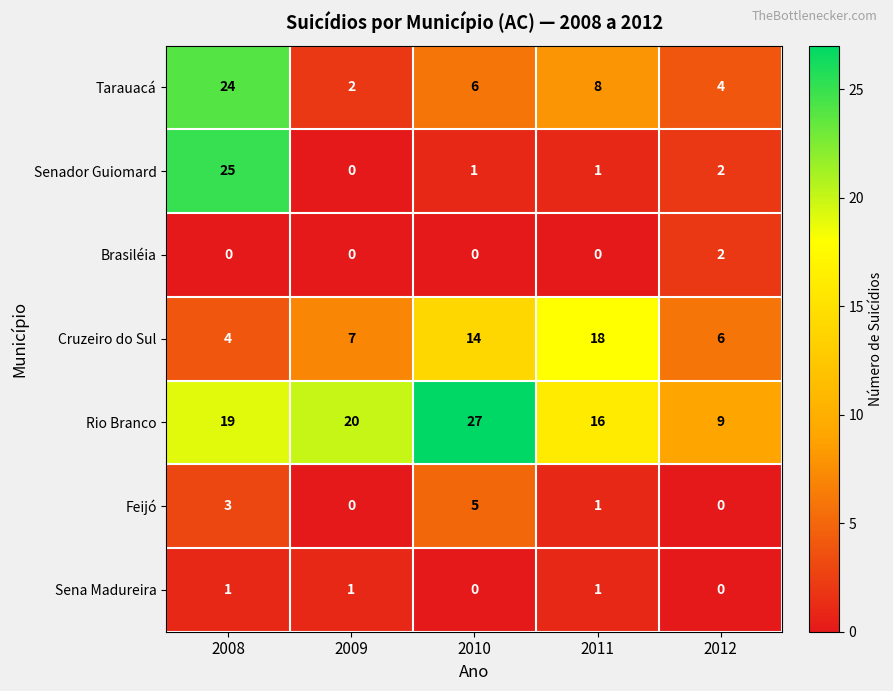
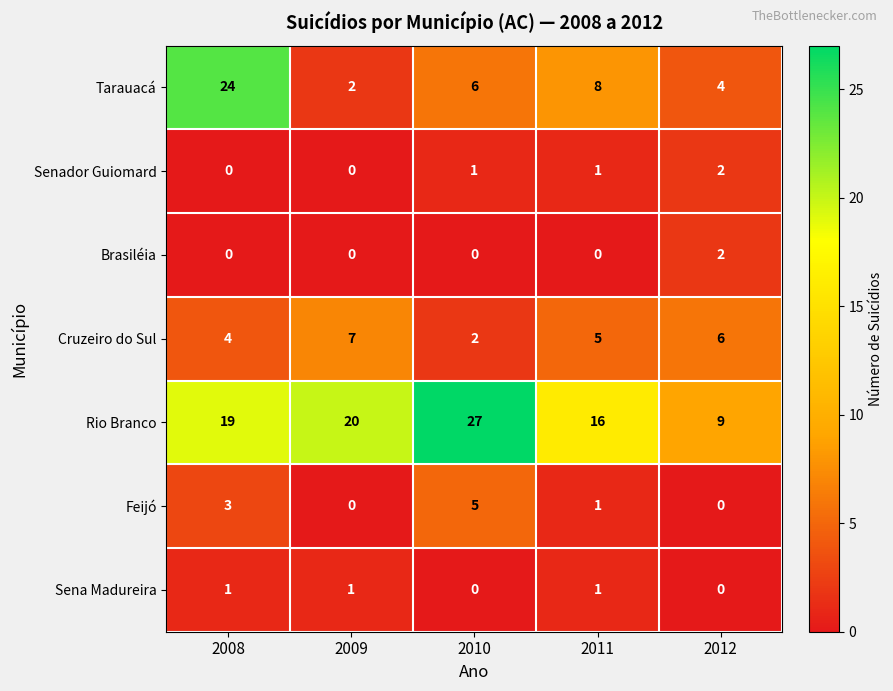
  {
    "Tarauacá": {
      "2008": 24,
      "2009": 2,
      "2010": 6,
      "2011": 8,
      "2012": 4
    },
    "Senador Guiomard": {
-     "2008": 25,
+     "2008": 0,
      "2009": 0,
      "2010": 1,
      "2011": 1,
      "2012": 2
    },
    "Brasiléia": {
      "2008": 0,
      "2009": 0,
      "2010": 0,
      "2011": 0,
      "2012": 2
    },
    "Cruzeiro do Sul": {
      "2008": 4,
      "2009": 7,
-     "2010": 14,
-     "2011": 18,
+     "2010": 2,
+     "2011": 5,
      "2012": 6
    },
    "Rio Branco": {
      "2008": 19,
      "2009": 20,
      "2010": 27,
      "2011": 16,
      "2012": 9
    },
    "Feijó": {
      "2008": 3,
      "2009": 0,
      "2010": 5,
      "2011": 1,
      "2012": 0
    },
    "Sena Madureira": {
      "2008": 1,
      "2009": 1,
      "2010": 0,
      "2011": 1,
      "2012": 0
    }
  }
